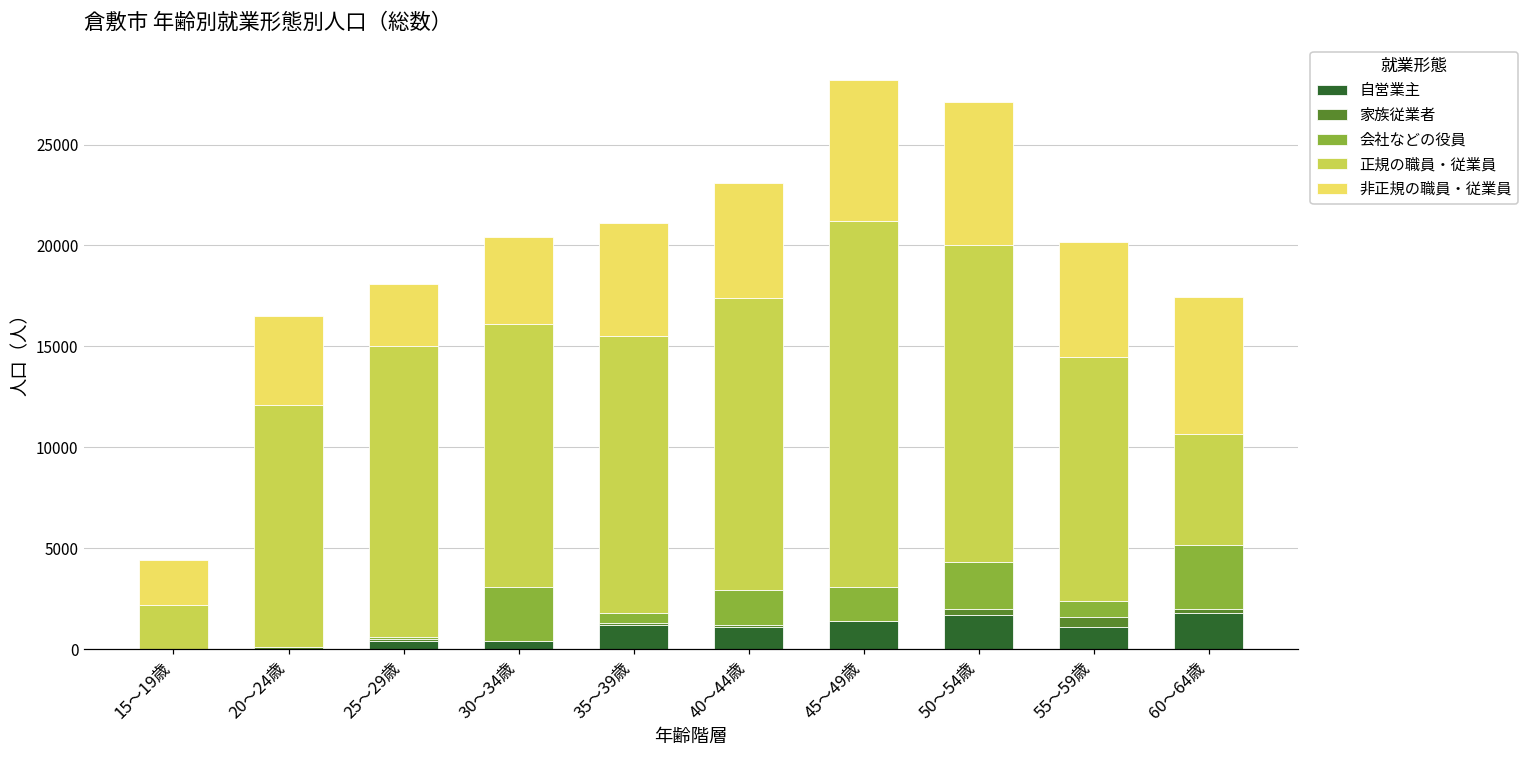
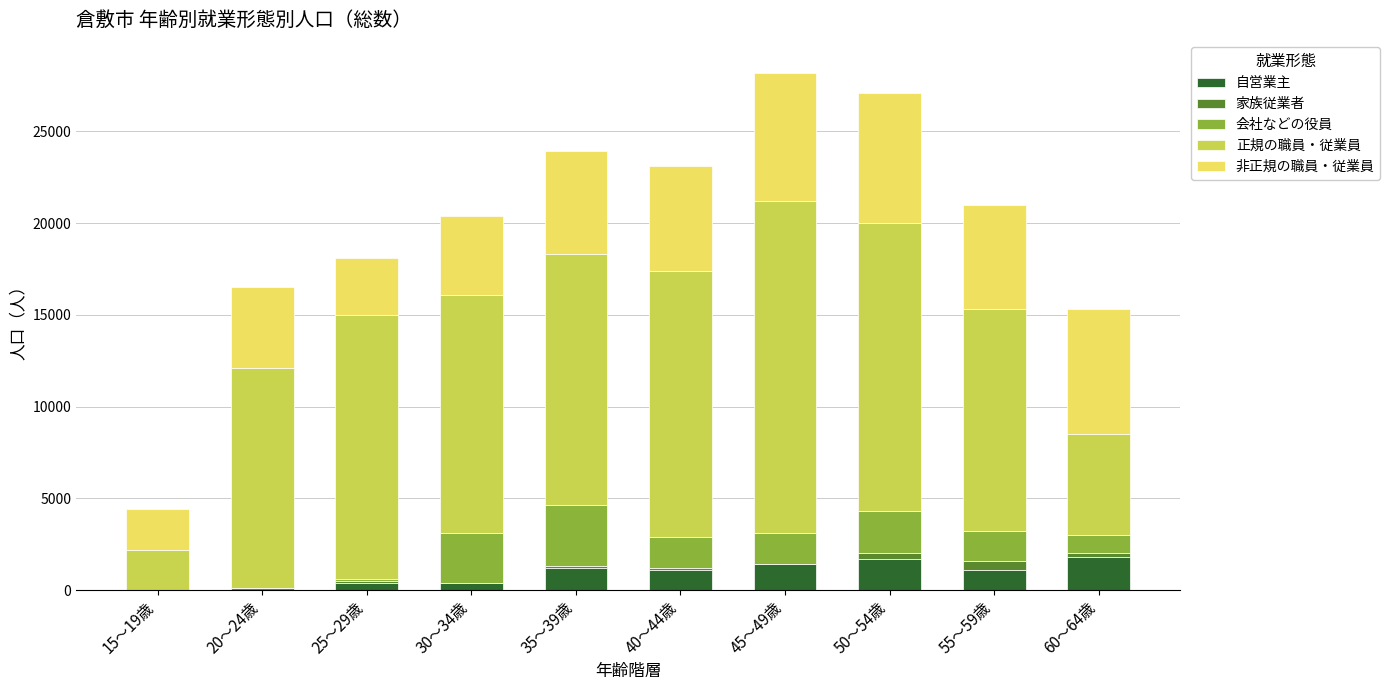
  {
    "会社などの役員": {
      "15～19歳": 0,
      "20～24歳": 0,
      "30～34歳": 2700,
-     "35～39歳": 500,
+     "35～39歳": 3300,
      "40～44歳": 1700,
      "45～49歳": 1700,
      "50～54歳": 2300,
-     "55～59歳": 800,
-     "60～64歳": 3100
+     "55～59歳": 1600,
+     "60～64歳": 1000
    }
  }
